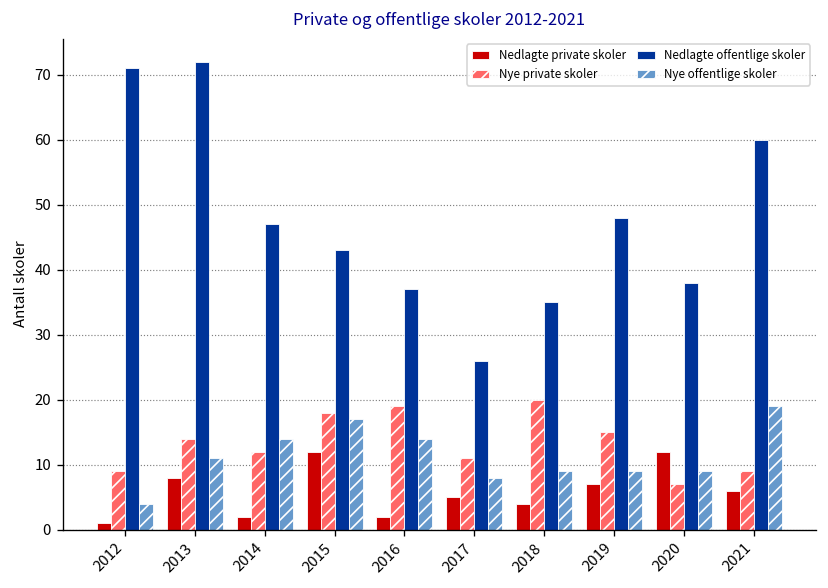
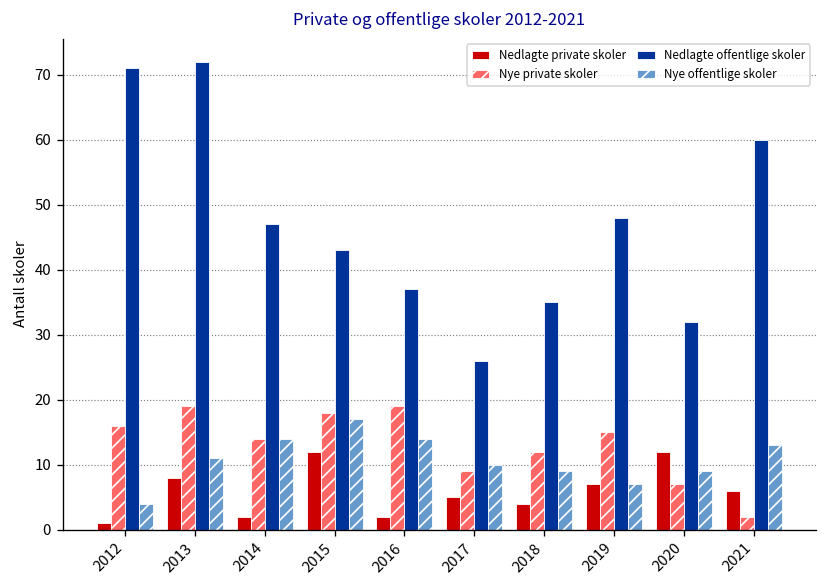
  {
    "Nedlagte private skoler": {
      "2012": 1,
      "2013": 8,
      "2014": 2,
      "2015": 12,
      "2016": 2,
      "2017": 5,
      "2018": 4,
      "2019": 7,
      "2020": 12,
      "2021": 6
    },
    "Nye private skoler": {
-     "2012": 9,
-     "2013": 14,
-     "2014": 12,
+     "2012": 16,
+     "2013": 19,
+     "2014": 14,
      "2015": 18,
      "2016": 19,
-     "2017": 11,
-     "2018": 20,
+     "2017": 9,
+     "2018": 12,
      "2019": 15,
      "2020": 7,
-     "2021": 9
+     "2021": 2
    },
    "Nedlagte offentlige skoler": {
      "2012": 71,
      "2013": 72,
      "2014": 47,
      "2015": 43,
      "2016": 37,
      "2017": 26,
      "2018": 35,
      "2019": 48,
-     "2020": 38,
+     "2020": 32,
      "2021": 60
    },
    "Nye offentlige skoler": {
      "2012": 4,
      "2013": 11,
      "2014": 14,
      "2015": 17,
      "2016": 14,
-     "2017": 8,
+     "2017": 10,
      "2018": 9,
-     "2019": 9,
+     "2019": 7,
      "2020": 9,
-     "2021": 19
+     "2021": 13
    }
  }
